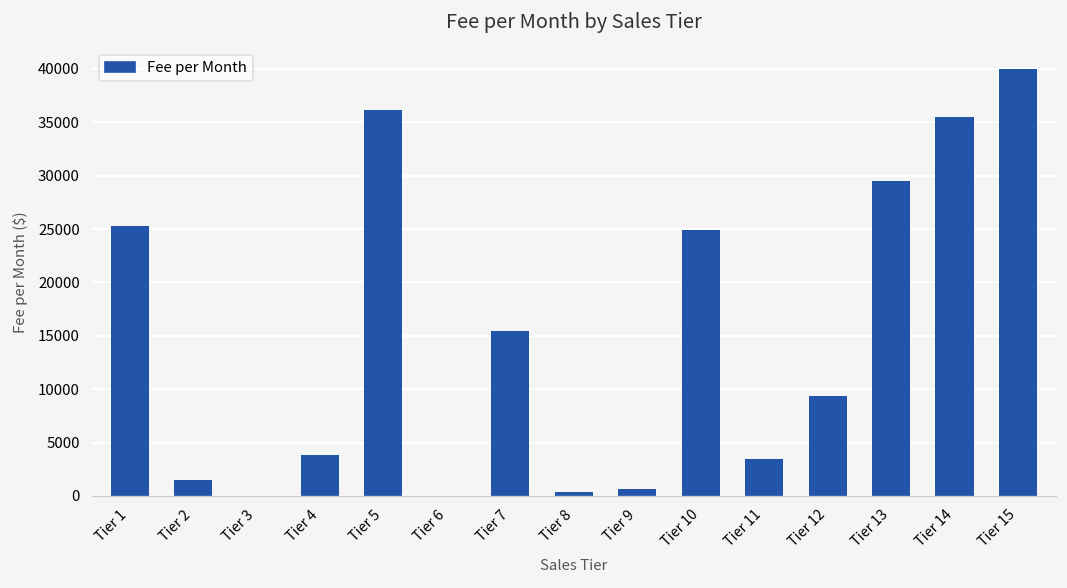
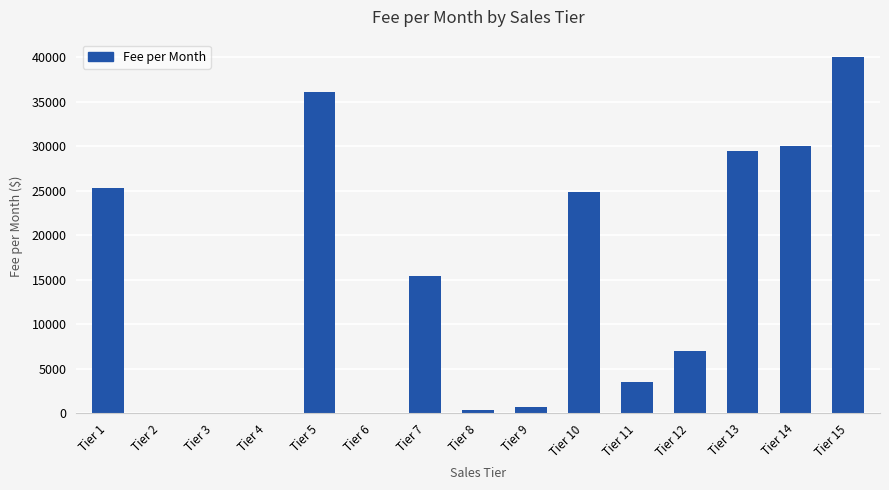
  {
    "Tier 1": 25000,
-   "Tier 2": 1000,
-   "Tier 4": 4000,
+   "Tier 2": 0,
+   "Tier 4": 0,
    "Tier 5": 36000,
    "Tier 7": 15000,
    "Tier 8": 0,
    "Tier 9": 1000,
    "Tier 10": 25000,
    "Tier 11": 4000,
-   "Tier 12": 9000,
+   "Tier 12": 7000,
    "Tier 13": 30000,
-   "Tier 14": 35000,
+   "Tier 14": 30000,
    "Tier 15": 40000
  }
